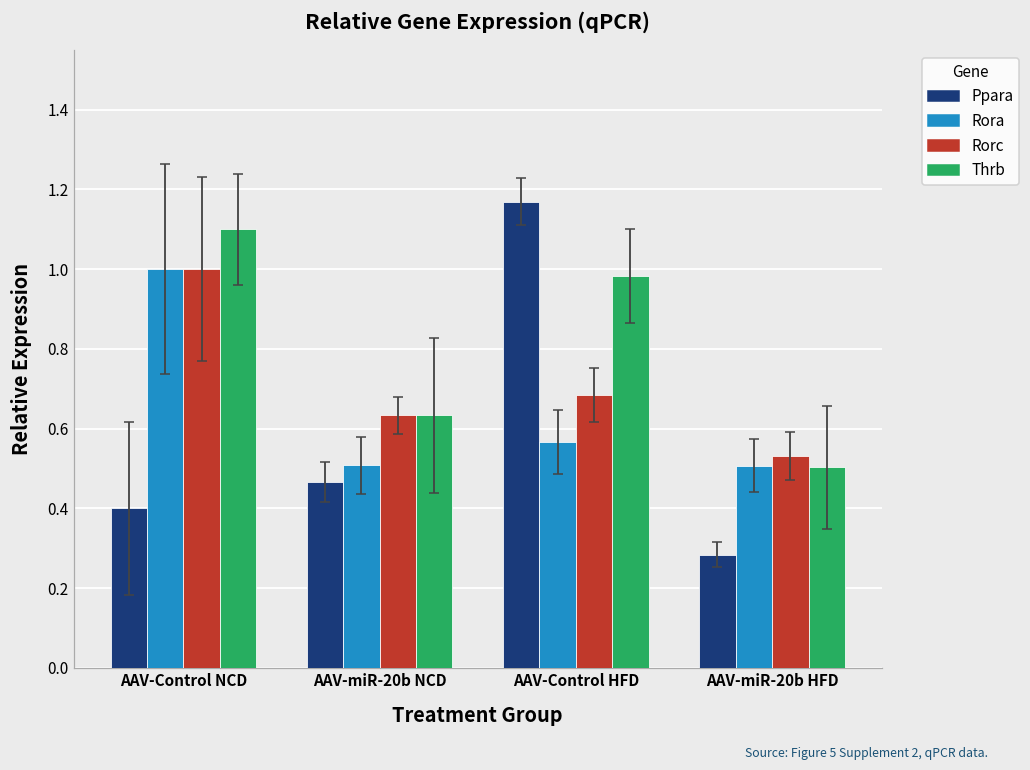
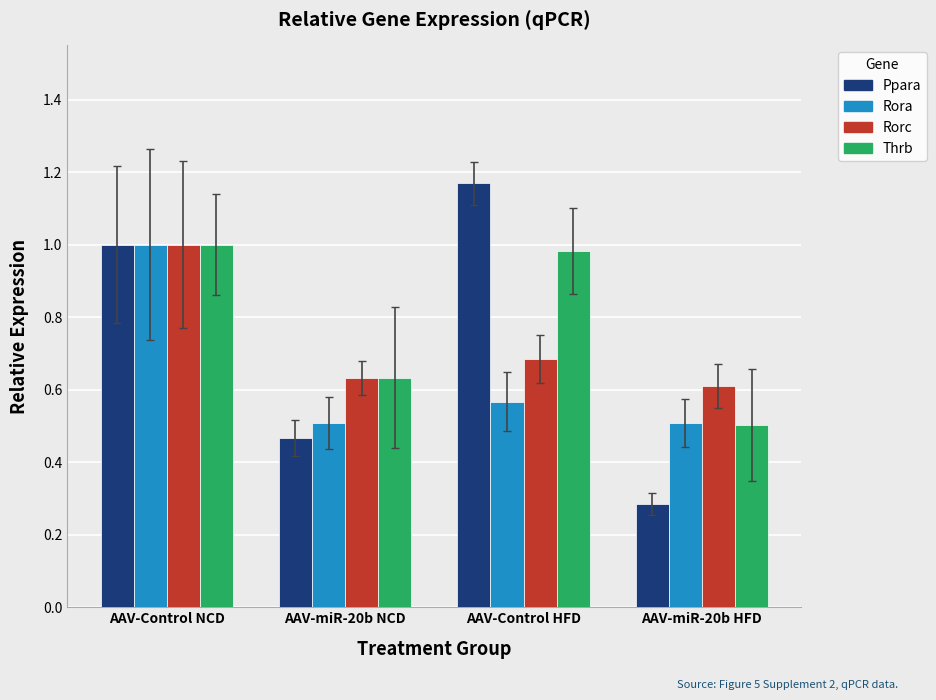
  {
    "Ppara": {
-     "AAV-Control NCD": 0.4,
+     "AAV-Control NCD": 1.0,
      "AAV-miR-20b NCD": 0.47,
      "AAV-Control HFD": 1.17,
      "AAV-miR-20b HFD": 0.28
    },
    "Rorc": {
      "AAV-Control NCD": 1.00,
      "AAV-miR-20b NCD": 0.63,
      "AAV-Control HFD": 0.68,
-     "AAV-miR-20b HFD": 0.53
+     "AAV-miR-20b HFD": 0.61
    },
    "Thrb": {
-     "AAV-Control NCD": 1.1,
+     "AAV-Control NCD": 1.0,
      "AAV-miR-20b NCD": 0.63,
      "AAV-Control HFD": 0.98,
      "AAV-miR-20b HFD": 0.5
    }
  }
